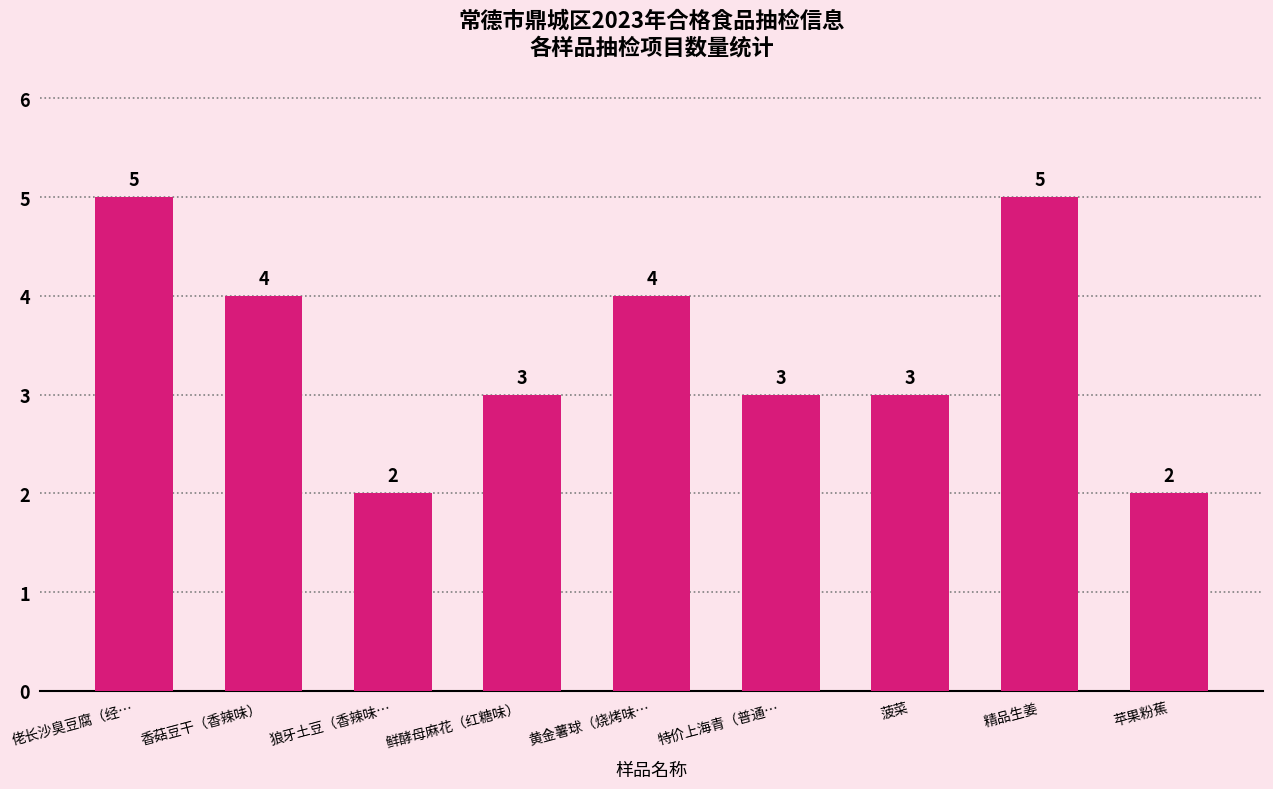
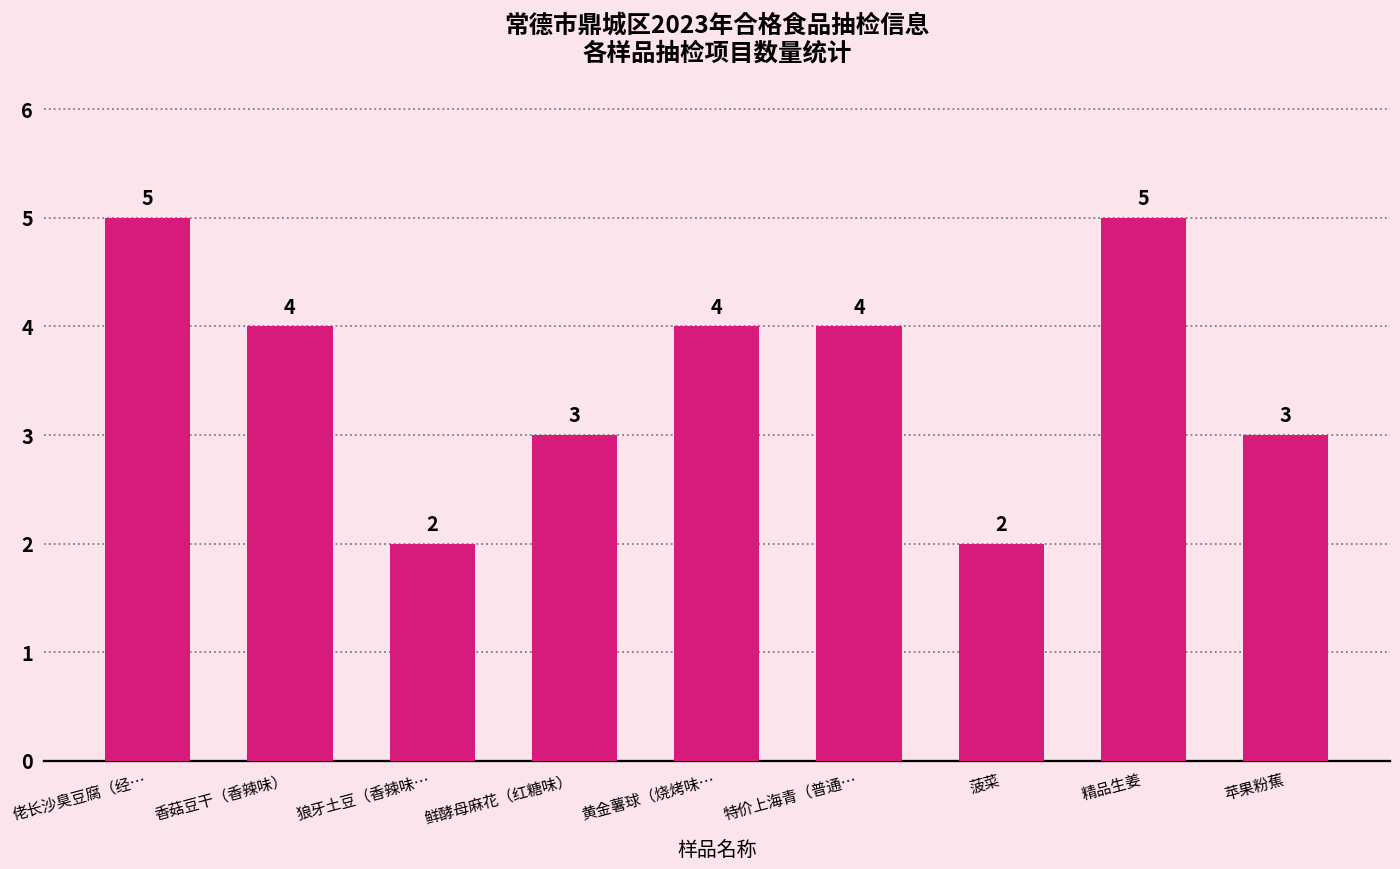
  {
    "佬长沙臭豆腐（经…": 5,
    "香菇豆干（香辣味）": 4,
    "狼牙土豆（香辣味…": 2,
    "鲜酵母麻花（红糖味）": 3,
    "黄金薯球（烧烤味…": 4,
-   "特价上海青（普通…": 3,
-   "菠菜": 3,
+   "特价上海青（普通…": 4,
+   "菠菜": 2,
    "精品生姜": 5,
-   "苹果粉蕉": 2
+   "苹果粉蕉": 3
  }
